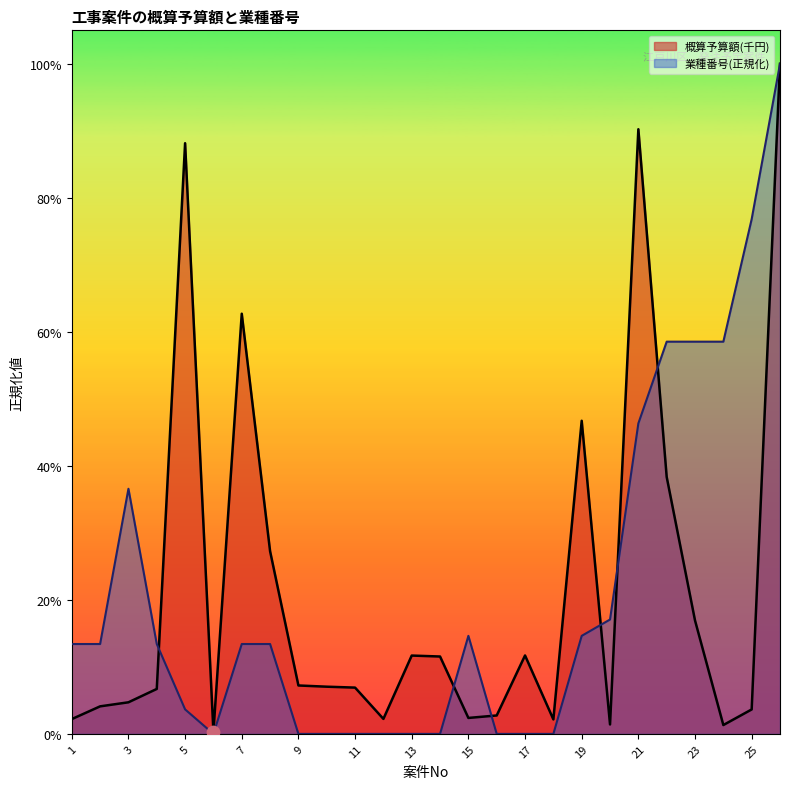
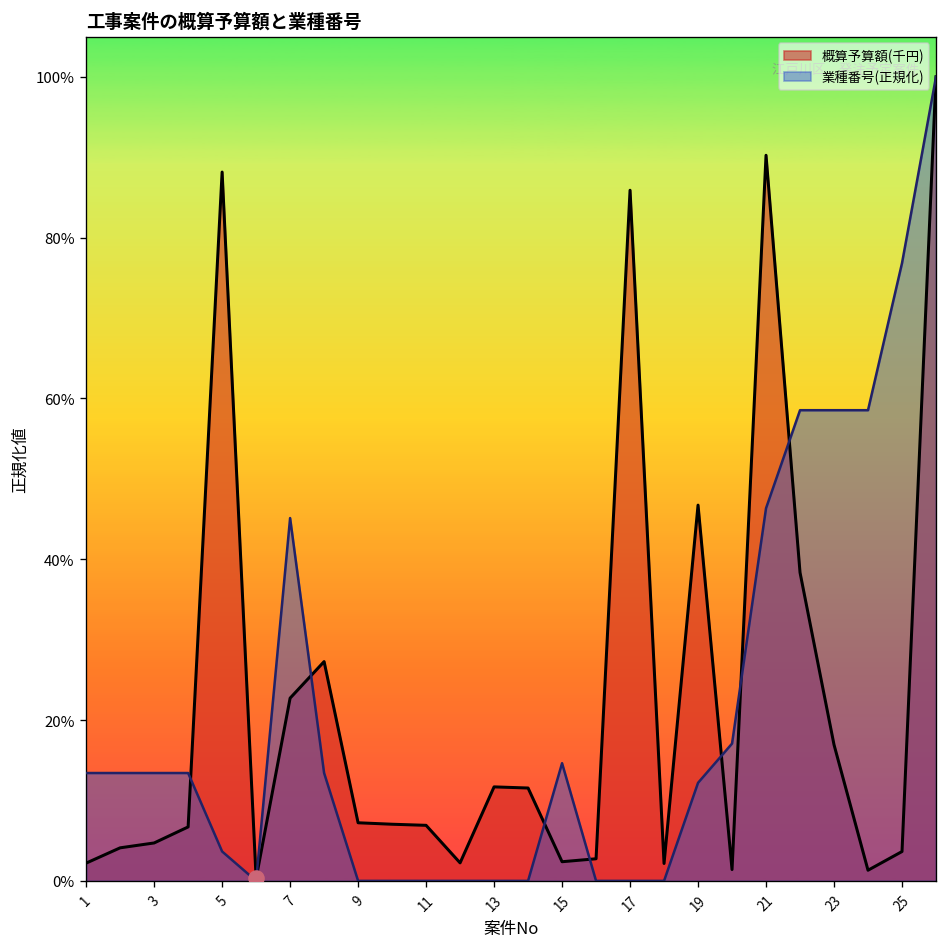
  {
    "概算予算額(千円)": {
      "1": "2%",
      "3": "5%",
      "5": "88%",
-     "7": "63%",
+     "7": "23%",
      "9": "7%",
      "11": "7%",
      "13": "12%",
      "15": "2%",
-     "17": "12%",
+     "17": "86%",
      "19": "47%",
      "21": "90%",
      "23": "17%",
      "25": "4%"
    },
    "業種番号(正規化)": {
      "1": "13%",
-     "3": "37%",
+     "3": "13%",
      "5": "4%",
-     "7": "13%",
+     "7": "45%",
      "9": "0%",
      "11": "0%",
      "13": "0%",
      "15": "15%",
      "17": "0%",
-     "19": "15%",
+     "19": "12%",
      "21": "46%",
      "23": "59%",
      "25": "77%"
    }
  }
